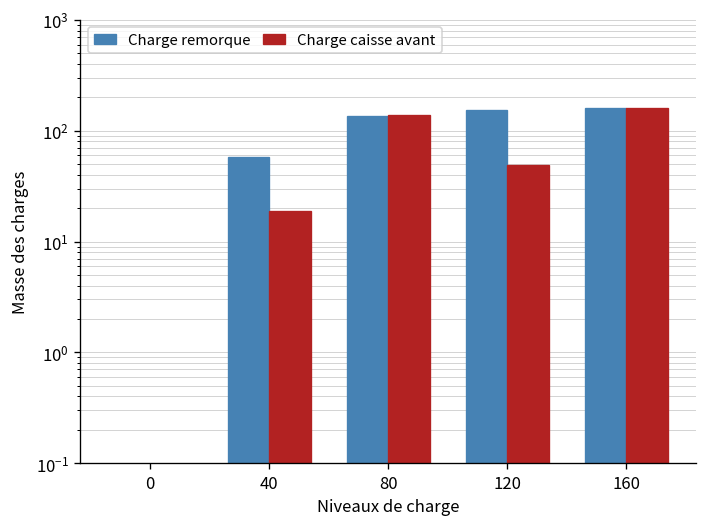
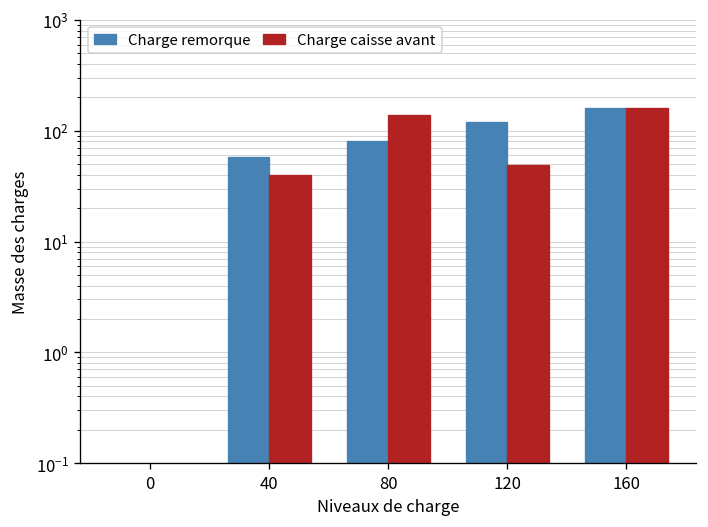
  {
    "Charge remorque": {
      "40": 60,
-     "80": 140,
-     "120": 150,
+     "80": 80,
+     "120": 120,
      "160": 160
    },
    "Charge caisse avant": {
-     "40": 19,
+     "40": 40,
      "80": 140,
      "120": 50,
      "160": 160
    }
  }
